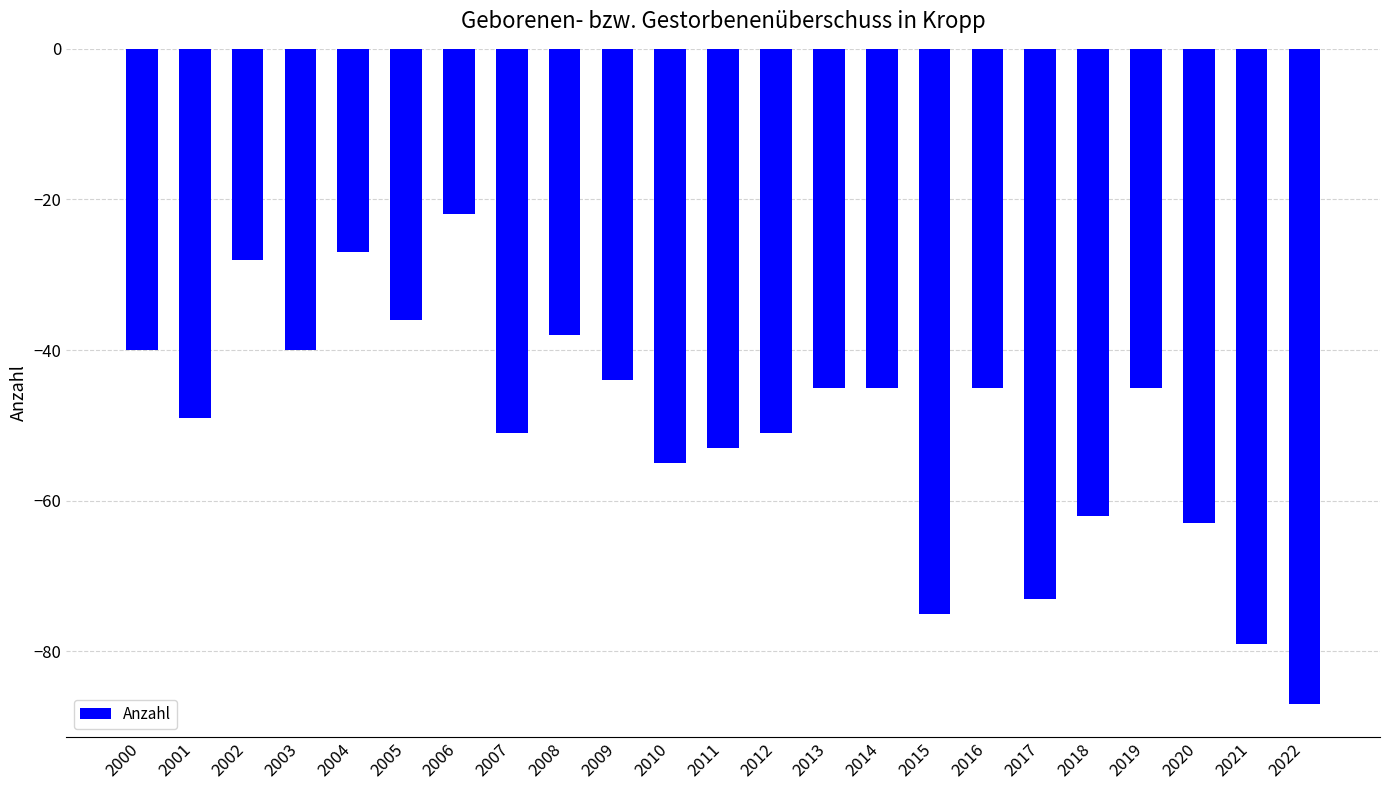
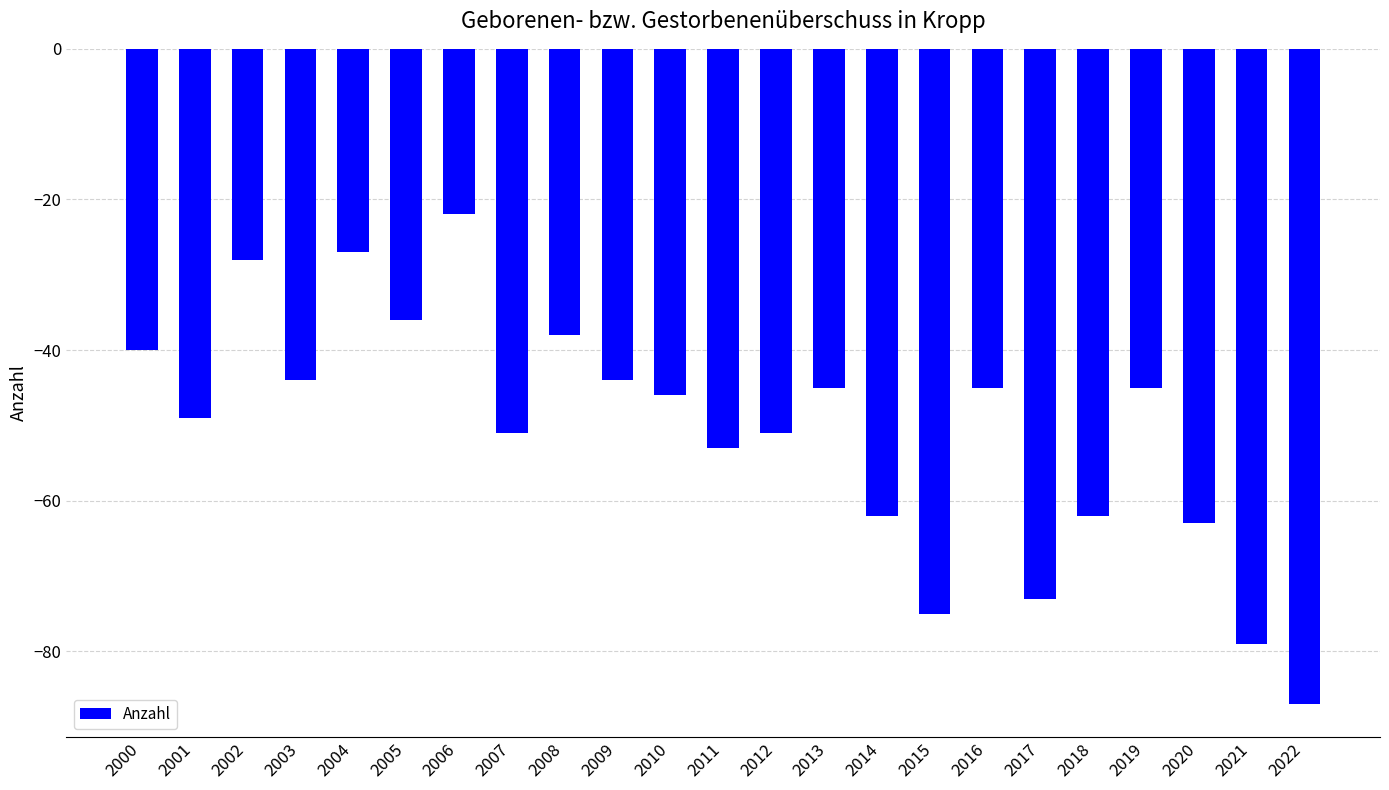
  {
    "2000": -40,
    "2001": -49,
    "2002": -28,
-   "2003": -40,
+   "2003": -44,
    "2004": -27,
    "2005": -36,
    "2006": -22,
    "2007": -51,
    "2008": -38,
    "2009": -44,
-   "2010": -55,
+   "2010": -46,
    "2011": -53,
    "2012": -51,
    "2013": -45,
-   "2014": -45,
+   "2014": -62,
    "2015": -75,
    "2016": -45,
    "2017": -73,
    "2018": -62,
    "2019": -45,
    "2020": -63,
    "2021": -79,
    "2022": -87
  }
